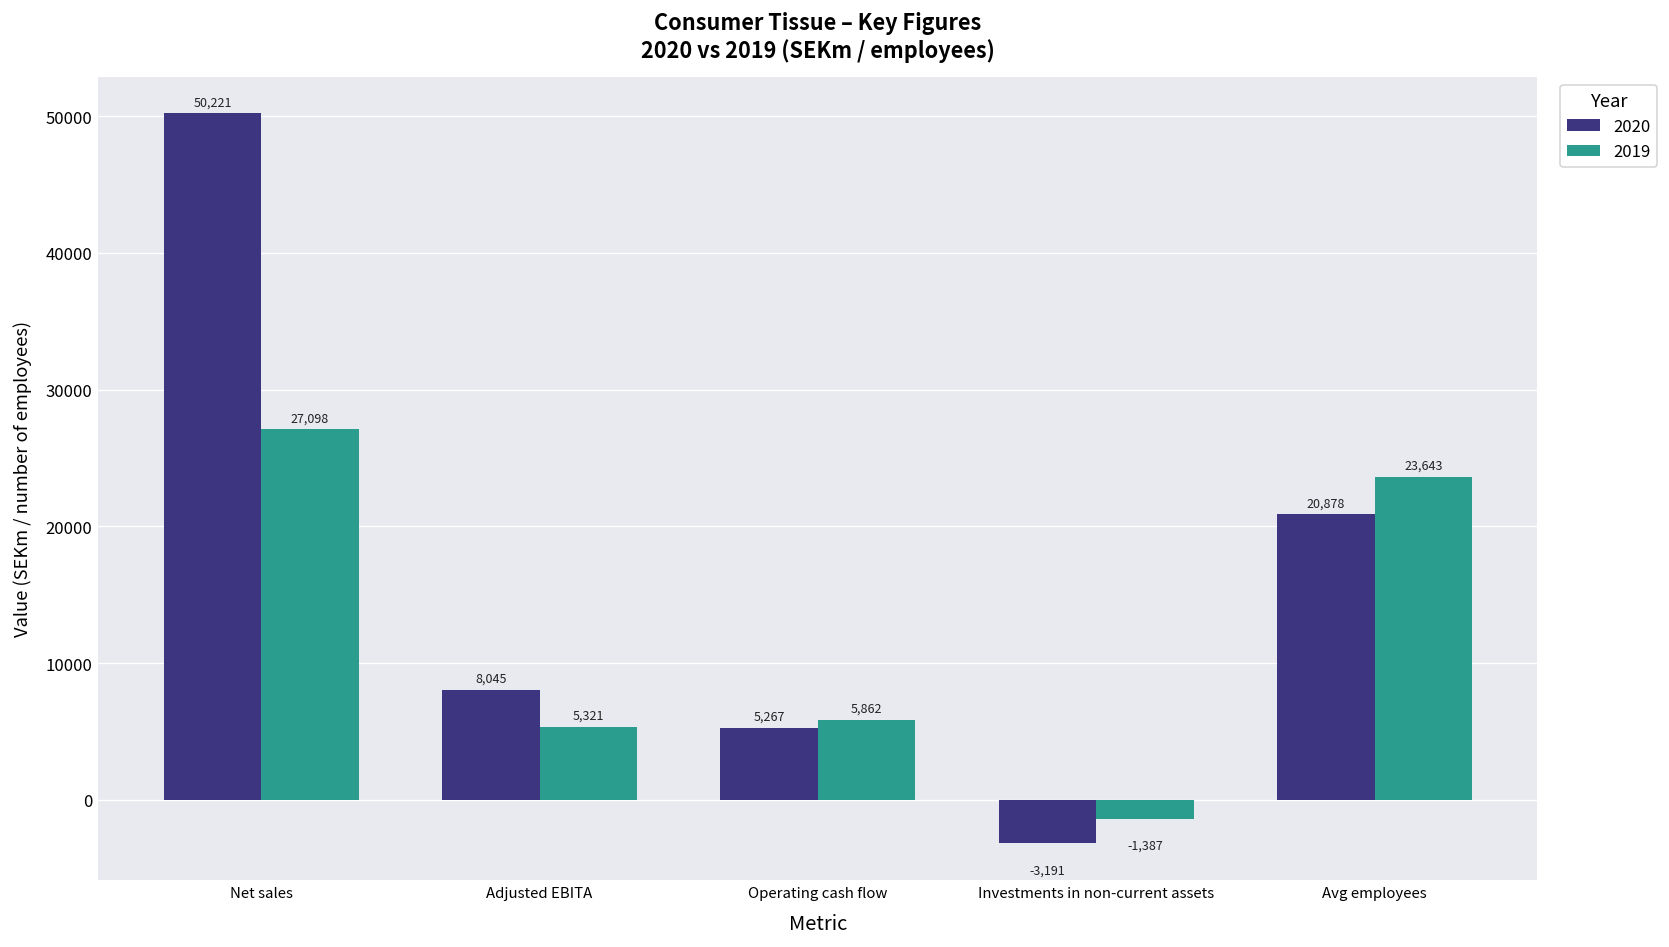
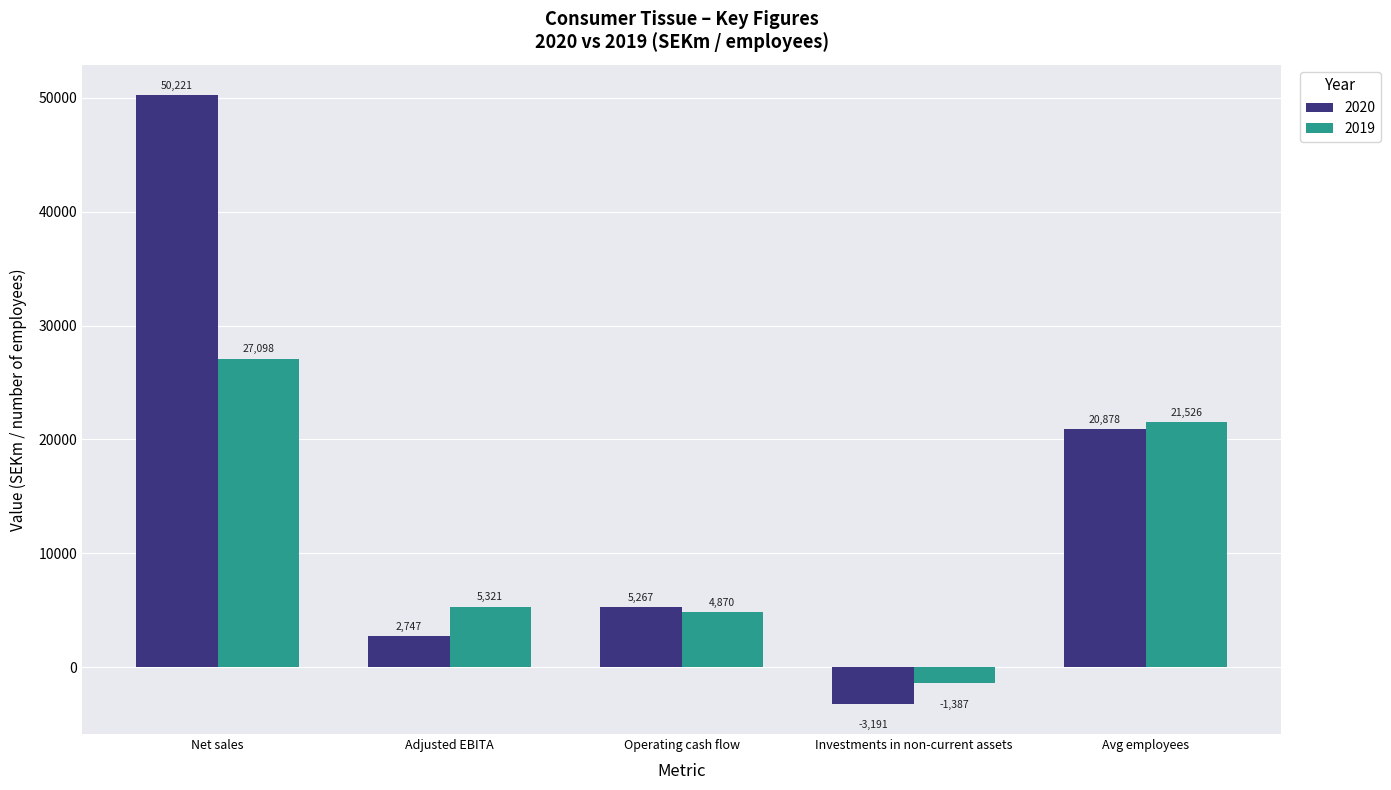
  {
    "2020": {
      "Net sales": "50,221",
-     "Adjusted EBITA": "8,045",
+     "Adjusted EBITA": "2,747",
      "Operating cash flow": "5,267",
      "Investments in non-current assets": "-3,191",
      "Avg employees": "20,878"
    },
    "2019": {
      "Net sales": "27,098",
      "Adjusted EBITA": "5,321",
-     "Operating cash flow": "5,862",
+     "Operating cash flow": "4,870",
      "Investments in non-current assets": "-1,387",
-     "Avg employees": "23,643"
+     "Avg employees": "21,526"
    }
  }
